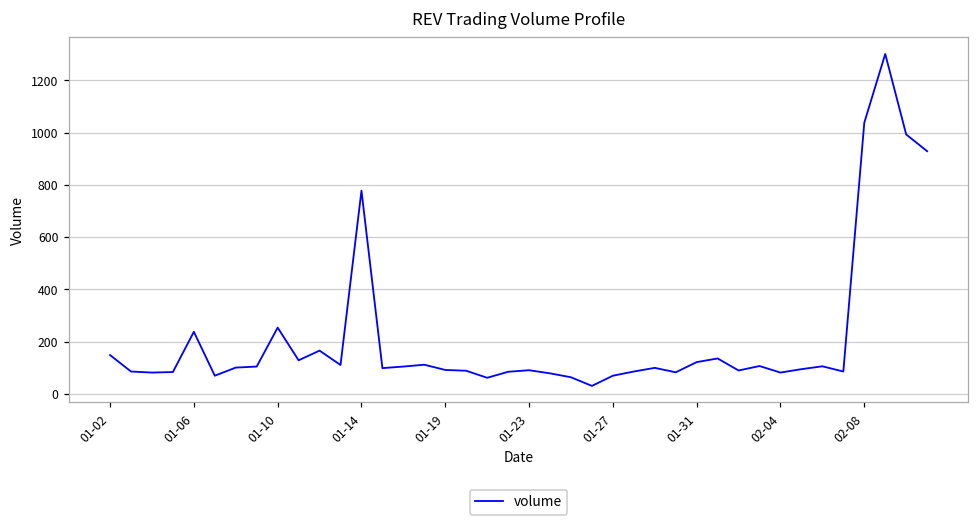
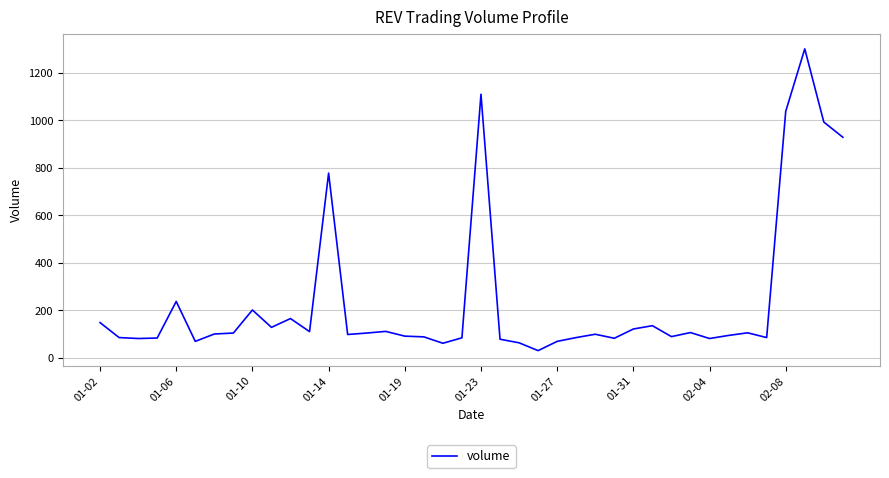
  {
    "01-02": 150,
    "01-06": 240,
-   "01-10": 250,
+   "01-10": 200,
    "01-14": 780,
    "01-19": 90,
-   "01-23": 90,
+   "01-23": 1110,
    "01-27": 70,
    "01-31": 120,
    "02-04": 80,
    "02-08": 1040
  }
